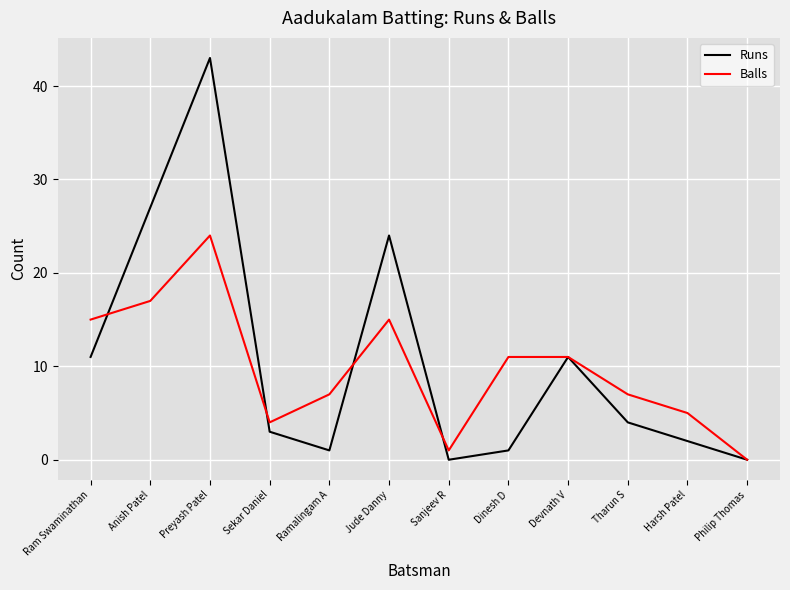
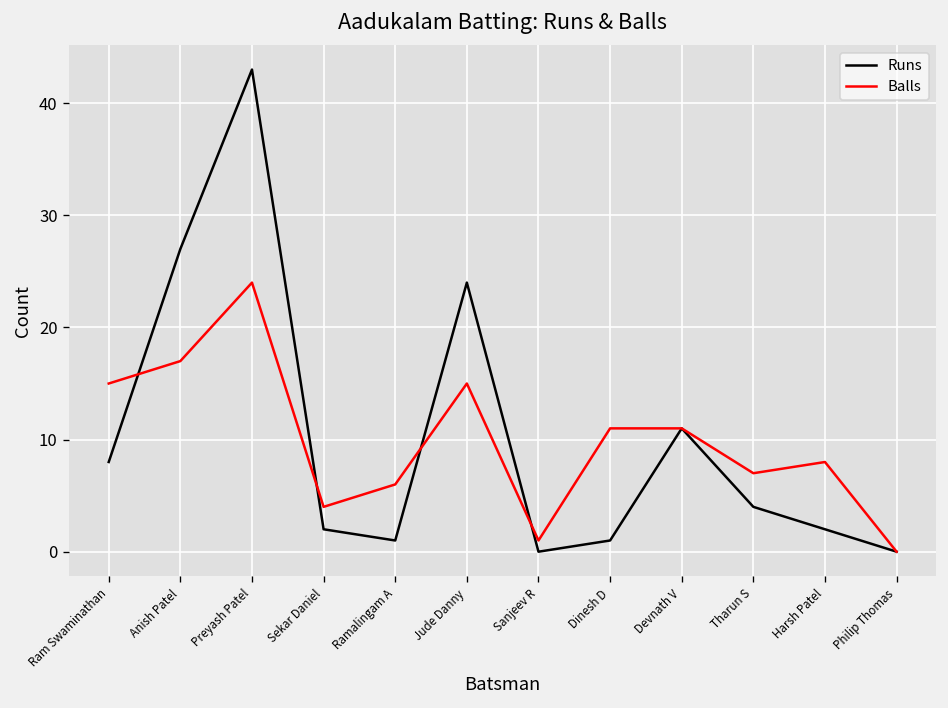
  {
    "Runs": {
-     "Ram Swaminathan": 11,
+     "Ram Swaminathan": 8,
      "Anish Patel": 27,
      "Preyash Patel": 43,
-     "Sekar Daniel": 3,
+     "Sekar Daniel": 2,
      "Ramalingam A": 1,
      "Jude Danny": 24,
      "Sanjeev R": 0,
      "Dinesh D": 1,
      "Tharun S": 4,
      "Harsh Patel": 2
    },
    "Balls": {
      "Ram Swaminathan": 15,
      "Anish Patel": 17,
      "Preyash Patel": 24,
      "Sekar Daniel": 4,
-     "Ramalingam A": 7,
+     "Ramalingam A": 6,
      "Jude Danny": 15,
      "Sanjeev R": 1,
      "Dinesh D": 11,
      "Tharun S": 7,
-     "Harsh Patel": 5
+     "Harsh Patel": 8
    }
  }
